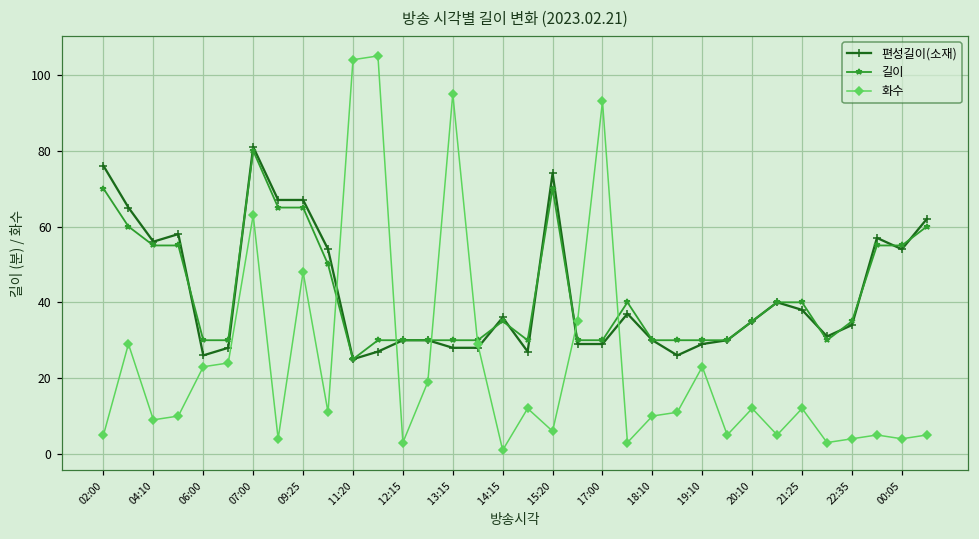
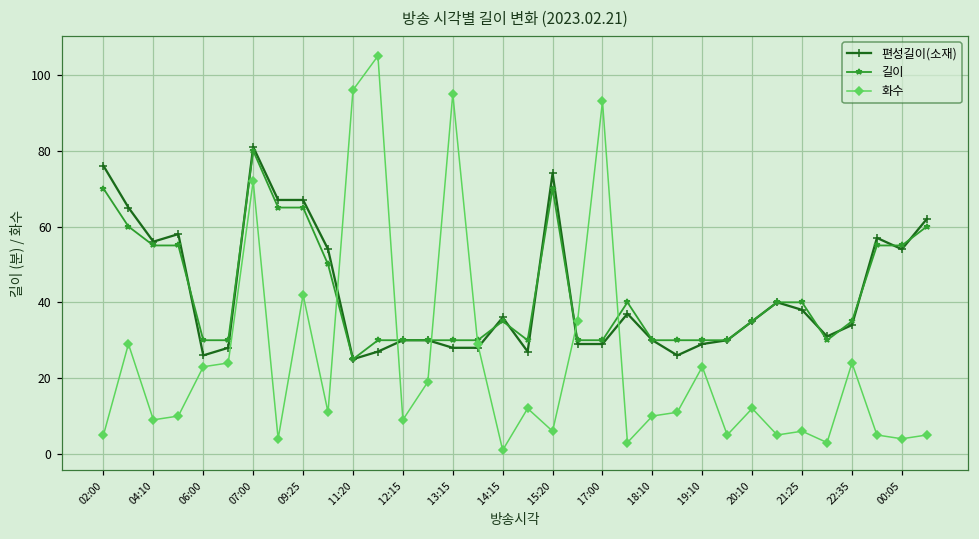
  {
    "화수": {
      "02:00": 5,
      "04:10": 9,
      "06:00": 23,
-     "07:00": 63,
-     "09:25": 48,
-     "11:20": 104,
-     "12:15": 3,
+     "07:00": 72,
+     "09:25": 42,
+     "11:20": 96,
+     "12:15": 9,
      "13:15": 95,
      "14:15": 1,
      "15:20": 6,
      "17:00": 93,
      "18:10": 10,
      "19:10": 23,
      "20:10": 12,
-     "21:25": 12,
-     "22:35": 4,
+     "21:25": 6,
+     "22:35": 24,
      "00:05": 4
    }
  }
